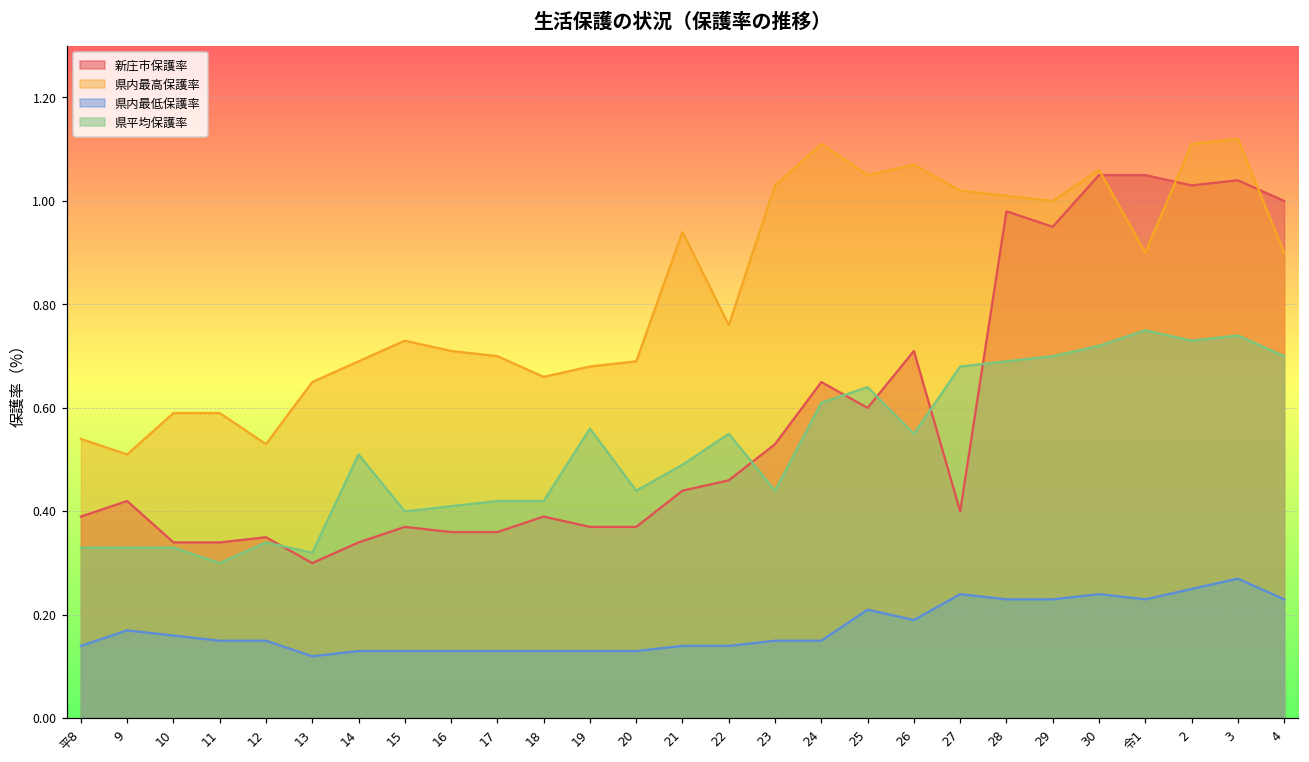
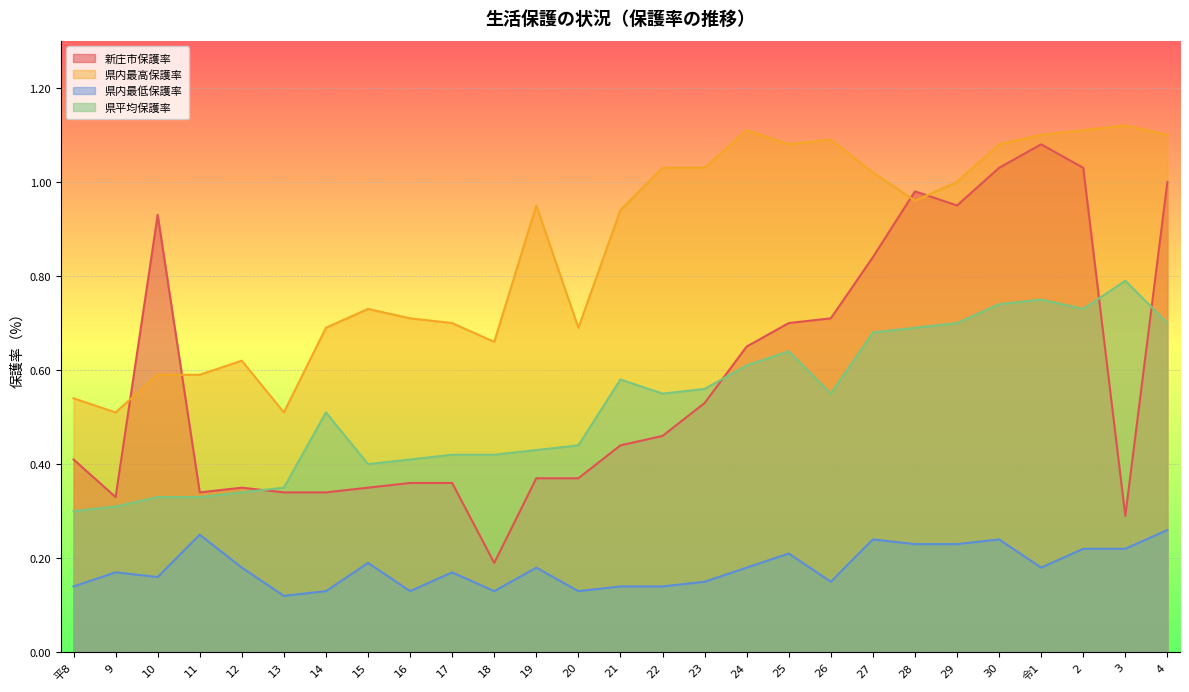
  {
    "新庄市保護率": {
-     "平8": 0.39,
-     "9": 0.42,
-     "10": 0.34,
+     "平8": 0.41,
+     "9": 0.33,
+     "10": 0.93,
      "11": 0.34,
      "12": 0.35,
-     "13": 0.30,
+     "13": 0.34,
      "14": 0.34,
-     "15": 0.37,
+     "15": 0.35,
      "16": 0.36,
      "17": 0.36,
-     "18": 0.39,
+     "18": 0.19,
      "19": 0.37,
      "20": 0.37,
      "21": 0.44,
      "22": 0.46,
      "23": 0.53,
      "24": 0.65,
-     "25": 0.6,
+     "25": 0.7,
      "26": 0.71,
-     "27": 0.40,
+     "27": 0.84,
      "28": 0.98,
      "29": 0.95,
-     "30": 1.05,
-     "令1": 1.05,
+     "30": 1.03,
+     "令1": 1.08,
      "2": 1.03,
-     "3": 1.04,
+     "3": 0.29,
      "4": 1.00
    },
    "県内最高保護率": {
      "平8": 0.54,
      "9": 0.51,
      "10": 0.59,
      "11": 0.59,
-     "12": 0.53,
-     "13": 0.65,
+     "12": 0.62,
+     "13": 0.51,
      "14": 0.69,
      "15": 0.73,
      "16": 0.71,
      "17": 0.70,
      "18": 0.66,
-     "19": 0.68,
+     "19": 0.95,
      "20": 0.69,
      "21": 0.94,
-     "22": 0.76,
+     "22": 1.03,
      "23": 1.03,
      "24": 1.11,
-     "25": 1.05,
-     "26": 1.07,
+     "25": 1.08,
+     "26": 1.09,
      "27": 1.02,
-     "28": 1.01,
+     "28": 0.96,
      "29": 1.00,
-     "30": 1.06,
-     "令1": 0.9,
+     "30": 1.08,
+     "令1": 1.1,
      "2": 1.11,
      "3": 1.12,
-     "4": 0.9
+     "4": 1.1
    },
    "県内最低保護率": {
      "平8": 0.14,
      "9": 0.17,
      "10": 0.16,
-     "11": 0.15,
-     "12": 0.15,
+     "11": 0.25,
+     "12": 0.18,
      "13": 0.12,
      "14": 0.13,
-     "15": 0.13,
+     "15": 0.19,
      "16": 0.13,
-     "17": 0.13,
+     "17": 0.17,
      "18": 0.13,
-     "19": 0.13,
+     "19": 0.18,
      "20": 0.13,
      "21": 0.14,
      "22": 0.14,
      "23": 0.15,
-     "24": 0.15,
+     "24": 0.18,
      "25": 0.21,
-     "26": 0.19,
+     "26": 0.15,
      "27": 0.24,
      "28": 0.23,
      "29": 0.23,
      "30": 0.24,
-     "令1": 0.23,
-     "2": 0.25,
-     "3": 0.27,
-     "4": 0.23
+     "令1": 0.18,
+     "2": 0.22,
+     "3": 0.22,
+     "4": 0.26
    },
    "県平均保護率": {
-     "平8": 0.33,
-     "9": 0.33,
+     "平8": 0.30,
+     "9": 0.31,
      "10": 0.33,
-     "11": 0.30,
+     "11": 0.33,
      "12": 0.34,
-     "13": 0.32,
+     "13": 0.35,
      "14": 0.51,
      "15": 0.40,
      "16": 0.41,
      "17": 0.42,
      "18": 0.42,
-     "19": 0.56,
+     "19": 0.43,
      "20": 0.44,
-     "21": 0.49,
+     "21": 0.58,
      "22": 0.55,
-     "23": 0.44,
+     "23": 0.56,
      "24": 0.61,
      "25": 0.64,
      "26": 0.55,
      "27": 0.68,
      "28": 0.69,
      "29": 0.70,
-     "30": 0.72,
+     "30": 0.74,
      "令1": 0.75,
      "2": 0.73,
-     "3": 0.74,
+     "3": 0.79,
      "4": 0.70
    }
  }
